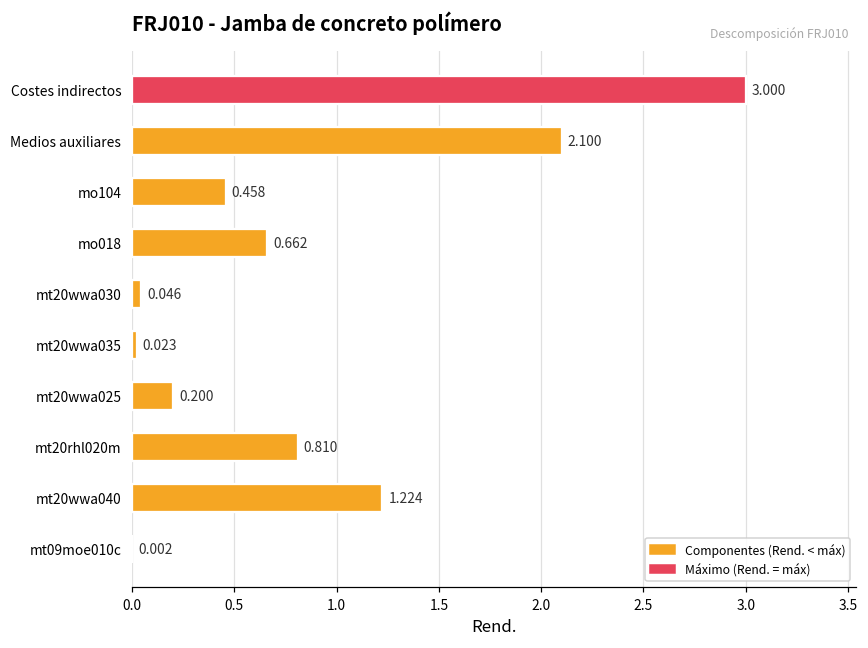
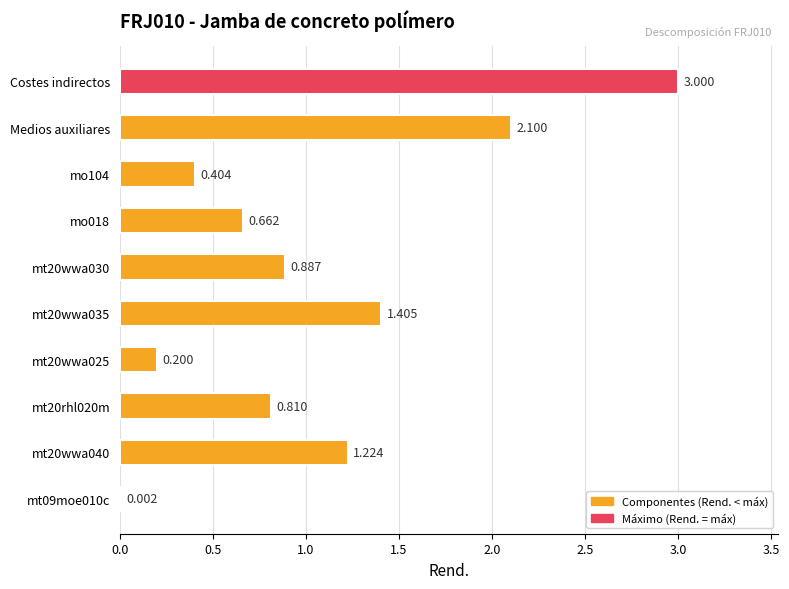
  {
    "Costes indirectos": 3.000,
    "Medios auxiliares": 2.100,
-   "mo104": 0.458,
+   "mo104": 0.404,
    "mo018": 0.662,
-   "mt20wwa030": 0.046,
-   "mt20wwa035": 0.023,
+   "mt20wwa030": 0.887,
+   "mt20wwa035": 1.405,
    "mt20wwa025": 0.200,
    "mt20rhl020m": 0.810,
    "mt20wwa040": 1.224,
    "mt09moe010c": 0.002
  }
